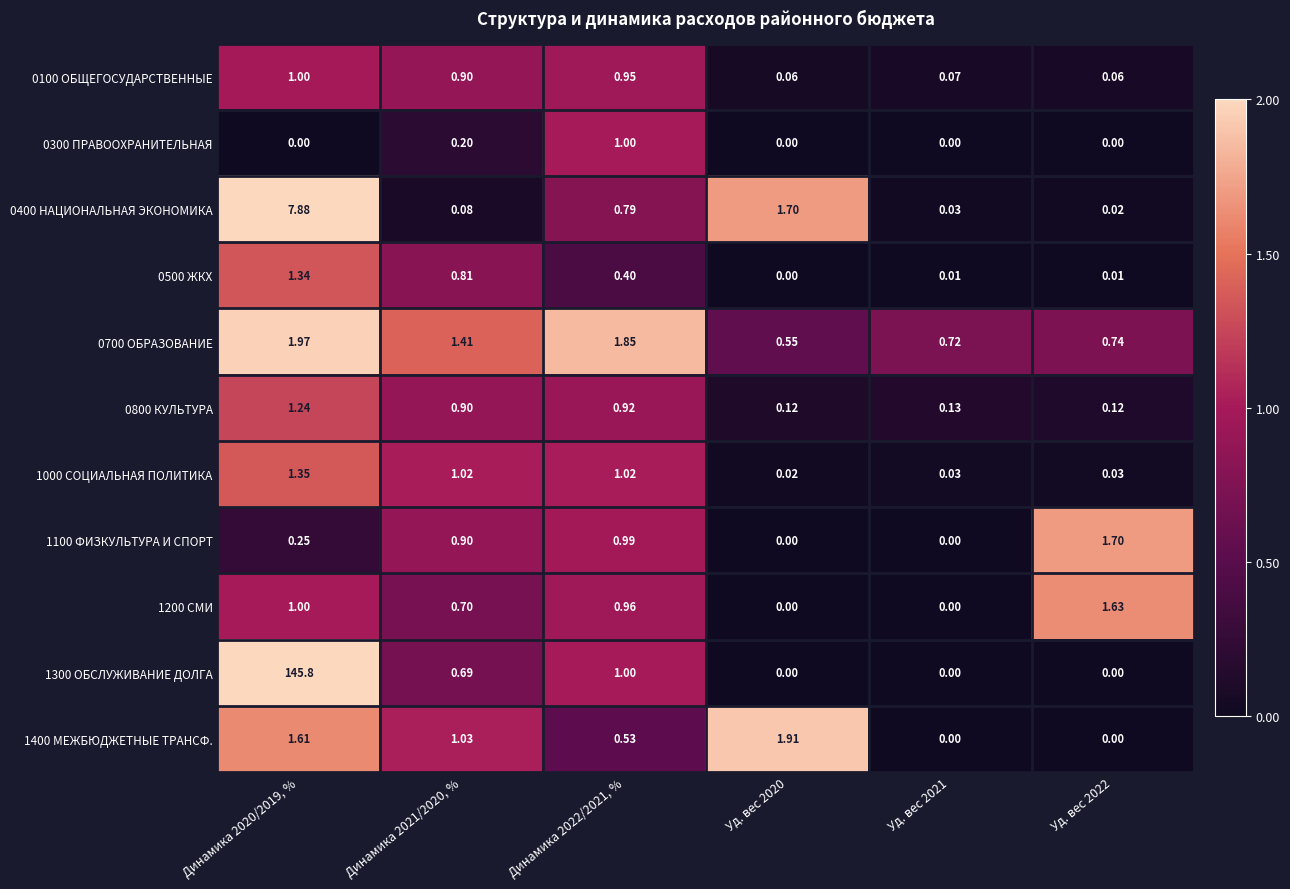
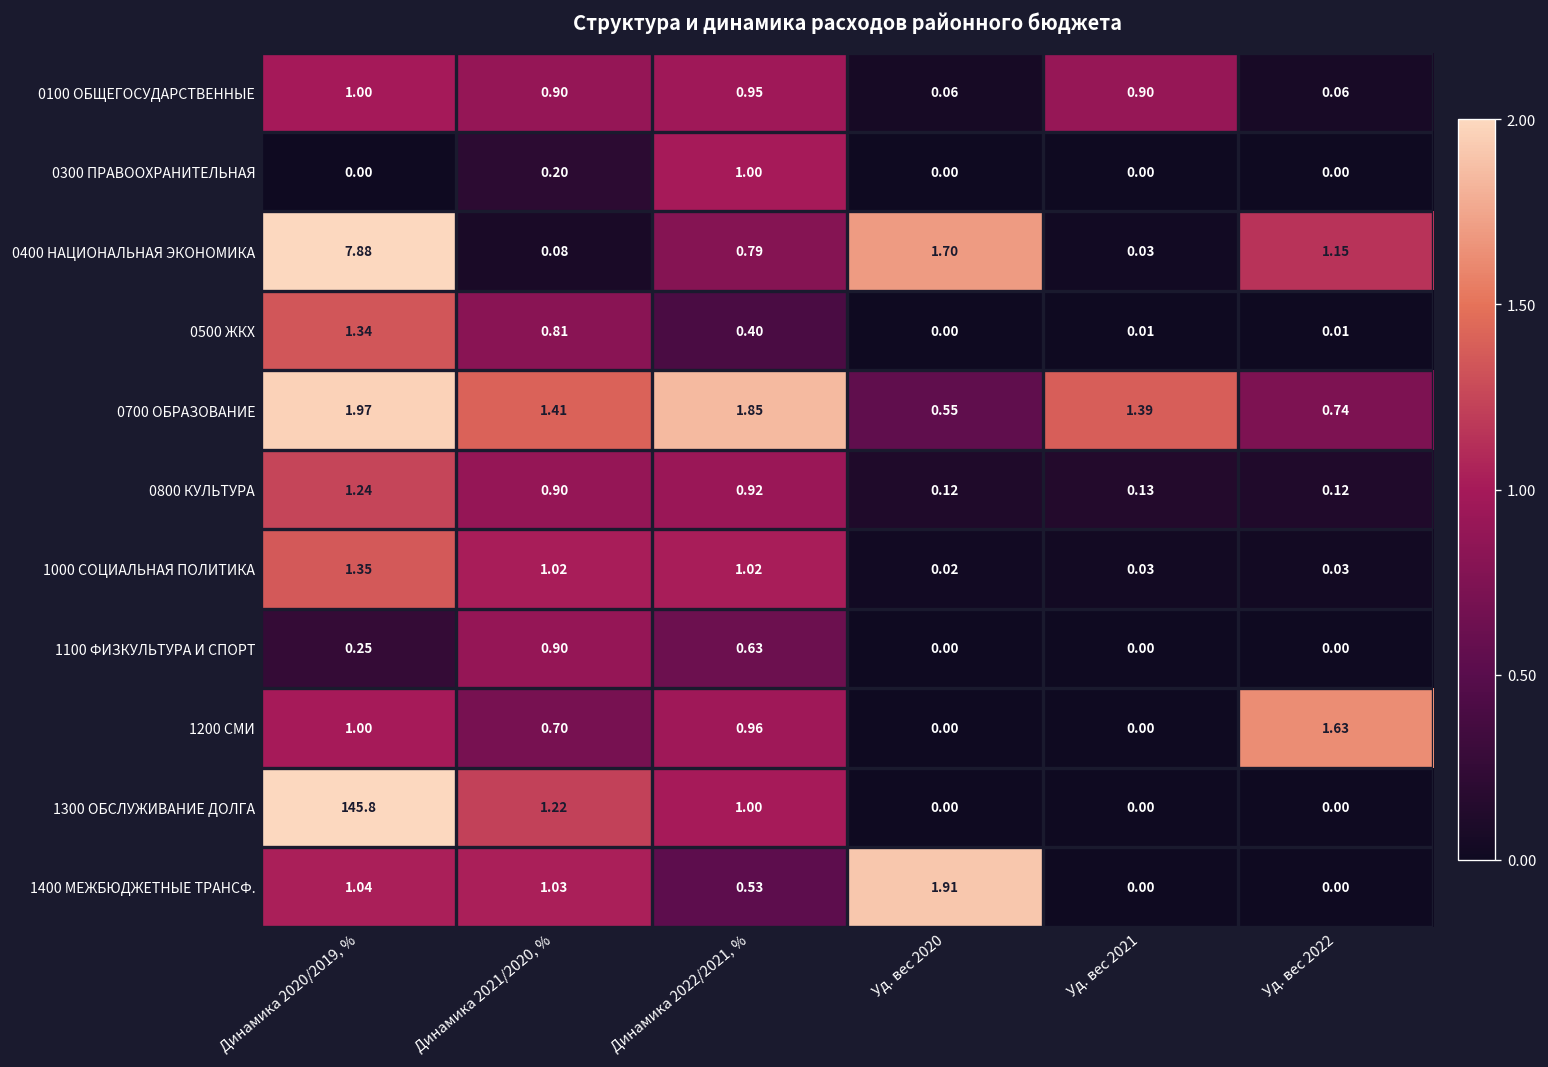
  {
    "0100 ОБЩЕГОСУДАРСТВЕННЫЕ": {
      "Динамика 2020/2019, %": 1.00,
      "Динамика 2021/2020, %": 0.90,
      "Динамика 2022/2021, %": 0.95,
      "Уд. вес 2020": 0.06,
-     "Уд. вес 2021": 0.07,
+     "Уд. вес 2021": 0.90,
      "Уд. вес 2022": 0.06
    },
    "0300 ПРАВООХРАНИТЕЛЬНАЯ": {
      "Динамика 2020/2019, %": 0.00,
      "Динамика 2021/2020, %": 0.20,
      "Динамика 2022/2021, %": 1.00,
      "Уд. вес 2020": 0.00,
      "Уд. вес 2021": 0.00,
      "Уд. вес 2022": 0.00
    },
    "0400 НАЦИОНАЛЬНАЯ ЭКОНОМИКА": {
      "Динамика 2020/2019, %": 7.88,
      "Динамика 2021/2020, %": 0.08,
      "Динамика 2022/2021, %": 0.79,
      "Уд. вес 2020": 1.70,
      "Уд. вес 2021": 0.03,
-     "Уд. вес 2022": 0.02
+     "Уд. вес 2022": 1.15
    },
    "0500 ЖКХ": {
      "Динамика 2020/2019, %": 1.34,
      "Динамика 2021/2020, %": 0.81,
      "Динамика 2022/2021, %": 0.40,
      "Уд. вес 2020": 0.00,
      "Уд. вес 2021": 0.01,
      "Уд. вес 2022": 0.01
    },
    "0700 ОБРАЗОВАНИЕ": {
      "Динамика 2020/2019, %": 1.97,
      "Динамика 2021/2020, %": 1.41,
      "Динамика 2022/2021, %": 1.85,
      "Уд. вес 2020": 0.55,
-     "Уд. вес 2021": 0.72,
+     "Уд. вес 2021": 1.39,
      "Уд. вес 2022": 0.74
    },
    "0800 КУЛЬТУРА": {
      "Динамика 2020/2019, %": 1.24,
      "Динамика 2021/2020, %": 0.90,
      "Динамика 2022/2021, %": 0.92,
      "Уд. вес 2020": 0.12,
      "Уд. вес 2021": 0.13,
      "Уд. вес 2022": 0.12
    },
    "1000 СОЦИАЛЬНАЯ ПОЛИТИКА": {
      "Динамика 2020/2019, %": 1.35,
      "Динамика 2021/2020, %": 1.02,
      "Динамика 2022/2021, %": 1.02,
      "Уд. вес 2020": 0.02,
      "Уд. вес 2021": 0.03,
      "Уд. вес 2022": 0.03
    },
    "1100 ФИЗКУЛЬТУРА И СПОРТ": {
      "Динамика 2020/2019, %": 0.25,
      "Динамика 2021/2020, %": 0.90,
-     "Динамика 2022/2021, %": 0.99,
+     "Динамика 2022/2021, %": 0.63,
      "Уд. вес 2020": 0.00,
      "Уд. вес 2021": 0.00,
-     "Уд. вес 2022": 1.70
+     "Уд. вес 2022": 0.00
    },
    "1200 СМИ": {
      "Динамика 2020/2019, %": 1.00,
      "Динамика 2021/2020, %": 0.70,
      "Динамика 2022/2021, %": 0.96,
      "Уд. вес 2020": 0.00,
      "Уд. вес 2021": 0.00,
      "Уд. вес 2022": 1.63
    },
    "1300 ОБСЛУЖИВАНИЕ ДОЛГА": {
      "Динамика 2020/2019, %": 145.8,
-     "Динамика 2021/2020, %": 0.69,
+     "Динамика 2021/2020, %": 1.22,
      "Динамика 2022/2021, %": 1.00,
      "Уд. вес 2020": 0.00,
      "Уд. вес 2021": 0.00,
      "Уд. вес 2022": 0.00
    },
    "1400 МЕЖБЮДЖЕТНЫЕ ТРАНСФ.": {
-     "Динамика 2020/2019, %": 1.61,
+     "Динамика 2020/2019, %": 1.04,
      "Динамика 2021/2020, %": 1.03,
      "Динамика 2022/2021, %": 0.53,
      "Уд. вес 2020": 1.91,
      "Уд. вес 2021": 0.00,
      "Уд. вес 2022": 0.00
    }
  }
